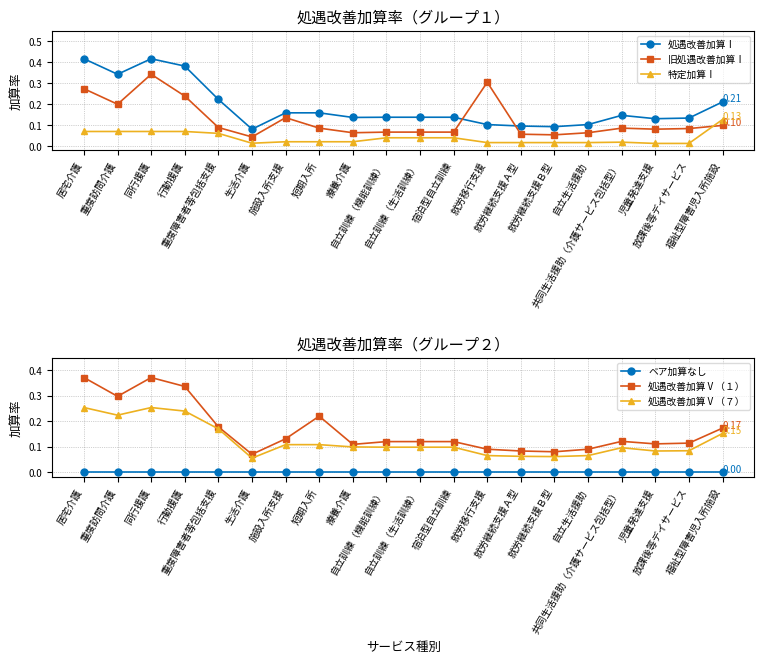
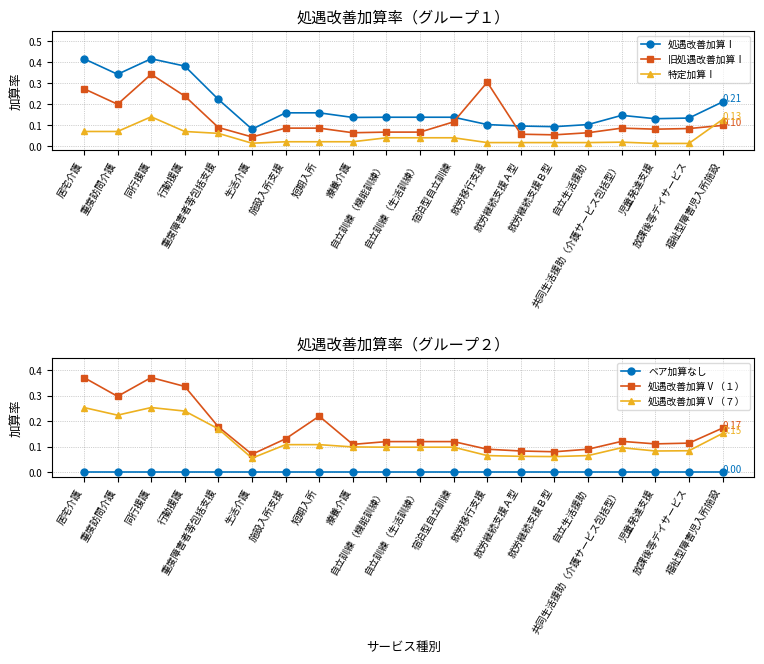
  {
    "処遇改善加算率（グループ１）": {
      "処遇改善加算Ⅰ": {
        "福祉型障害児入所施設": 0.21
      },
      "旧処遇改善加算Ⅰ": {
        "居宅介護": 0.27,
        "重度訪問介護": 0.20,
        "同行援護": 0.34,
        "行動援護": 0.24,
        "重度障害者等包括支援": 0.09,
        "生活介護": 0.04,
-       "施設入所支援": 0.14,
+       "施設入所支援": 0.09,
        "短期入所": 0.09,
        "療養介護": 0.06,
        "自立訓練（機能訓練）": 0.07,
        "自立訓練（生活訓練）": 0.07,
-       "宿泊型自立訓練": 0.07,
+       "宿泊型自立訓練": 0.12,
        "就労移行支援": 0.31,
        "就労継続支援Ａ型": 0.06,
        "就労継続支援Ｂ型": 0.05,
        "自立生活援助": 0.06,
        "共同生活援助（介護サービス包括型）": 0.09,
        "児童発達支援": 0.08,
        "放課後等デイサービス": 0.08
      },
      "特定加算Ⅰ": {
        "居宅介護": 0.07,
        "重度訪問介護": 0.07,
-       "同行援護": 0.07,
+       "同行援護": 0.14,
        "行動援護": 0.07,
        "重度障害者等包括支援": 0.06,
        "生活介護": 0.01,
        "施設入所支援": 0.02,
        "短期入所": 0.02,
        "療養介護": 0.02,
        "自立訓練（機能訓練）": 0.04,
        "自立訓練（生活訓練）": 0.04,
        "宿泊型自立訓練": 0.04,
        "就労移行支援": 0.02,
        "就労継続支援Ａ型": 0.02,
        "就労継続支援Ｂ型": 0.02,
        "自立生活援助": 0.02,
        "共同生活援助（介護サービス包括型）": 0.02,
        "児童発達支援": 0.01,
        "放課後等デイサービス": 0.01
      }
    },
    "処遇改善加算率（グループ２）": {
      "ベア加算なし": {
        "福祉型障害児入所施設": 0.00
      },
      "処遇改善加算Ⅴ（１）": {
        "居宅介護": 0.37,
        "重度訪問介護": 0.30,
        "同行援護": 0.37,
        "行動援護": 0.34,
        "生活介護": 0.07,
        "施設入所支援": 0.13,
        "短期入所": 0.22,
        "療養介護": 0.11,
        "自立訓練（機能訓練）": 0.12,
        "自立訓練（生活訓練）": 0.12,
        "宿泊型自立訓練": 0.12,
        "就労移行支援": 0.09,
        "就労継続支援Ａ型": 0.08,
        "就労継続支援Ｂ型": 0.08,
        "自立生活援助": 0.09,
        "共同生活援助（介護サービス包括型）": 0.12,
        "児童発達支援": 0.11,
        "放課後等デイサービス": 0.11
      },
      "処遇改善加算Ⅴ（７）": {
        "居宅介護": 0.25,
        "重度訪問介護": 0.22,
        "同行援護": 0.25,
        "行動援護": 0.24,
        "生活介護": 0.06,
        "施設入所支援": 0.11,
        "短期入所": 0.11,
        "療養介護": 0.10,
        "自立訓練（機能訓練）": 0.10,
        "自立訓練（生活訓練）": 0.10,
        "宿泊型自立訓練": 0.10,
        "就労移行支援": 0.07,
        "就労継続支援Ａ型": 0.06,
        "就労継続支援Ｂ型": 0.06,
        "自立生活援助": 0.07,
        "共同生活援助（介護サービス包括型）": 0.10,
        "児童発達支援": 0.08,
        "放課後等デイサービス": 0.08
      }
    }
  }
